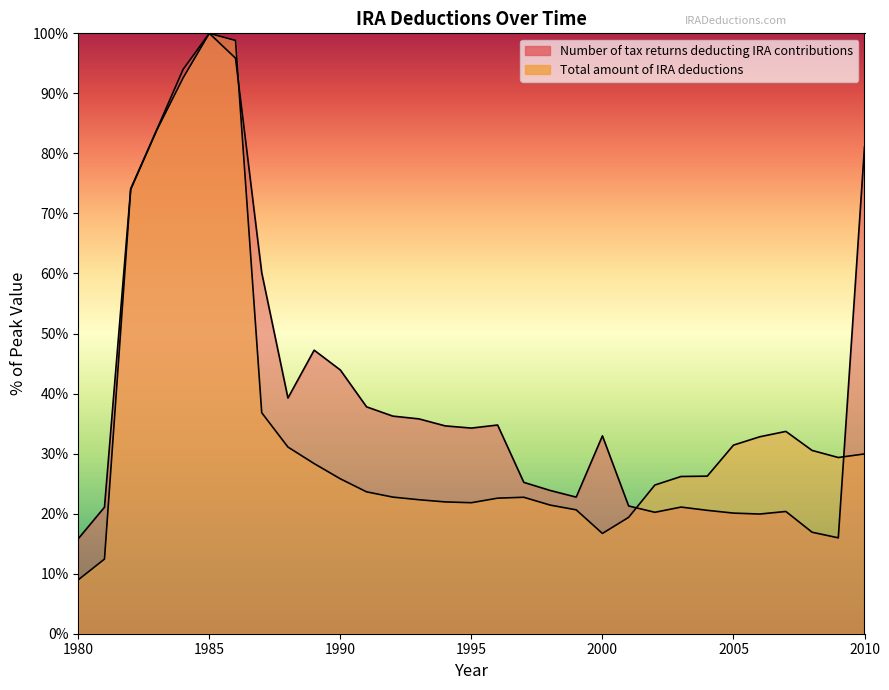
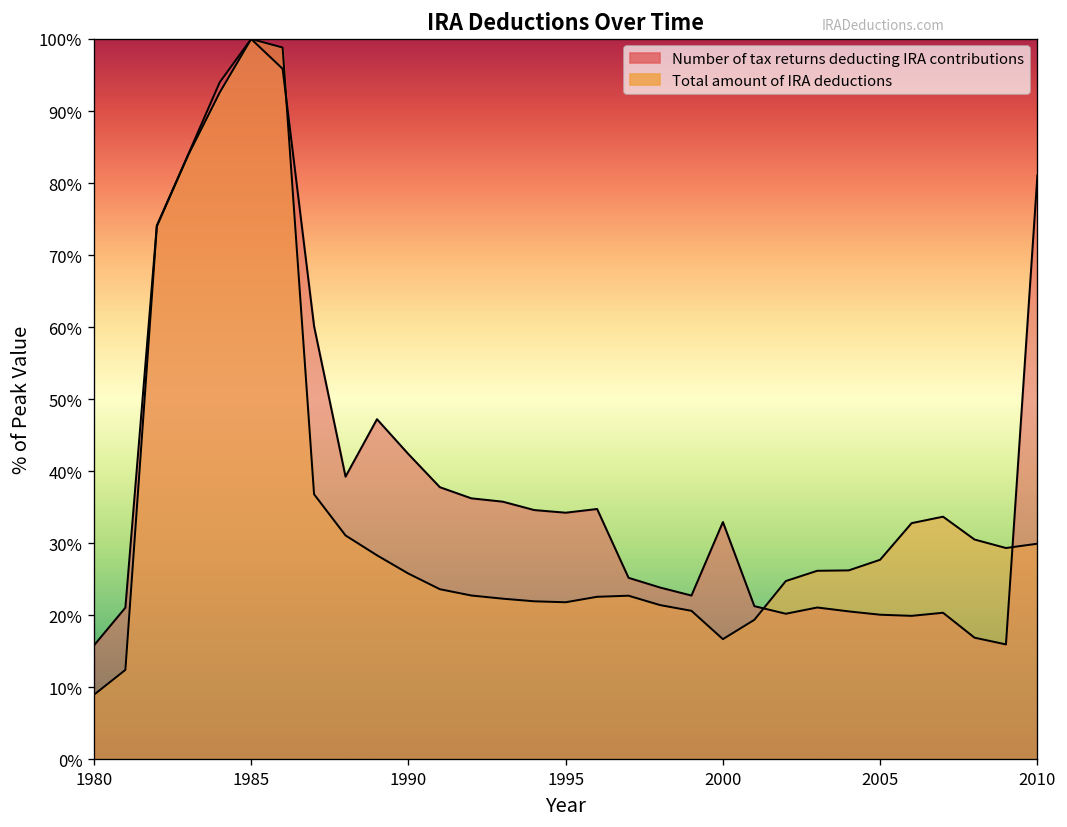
  {
    "Number of tax returns deducting IRA contributions": {
      "1980": "16%",
-     "1990": "44%",
+     "1990": "42%",
      "1995": "34%",
      "2000": "33%",
      "2005": "20%",
      "2010": "81%"
    },
    "Total amount of IRA deductions": {
      "1980": "9%",
      "1990": "26%",
      "1995": "22%",
      "2000": "17%",
-     "2005": "31%",
+     "2005": "28%",
      "2010": "30%"
    }
  }
